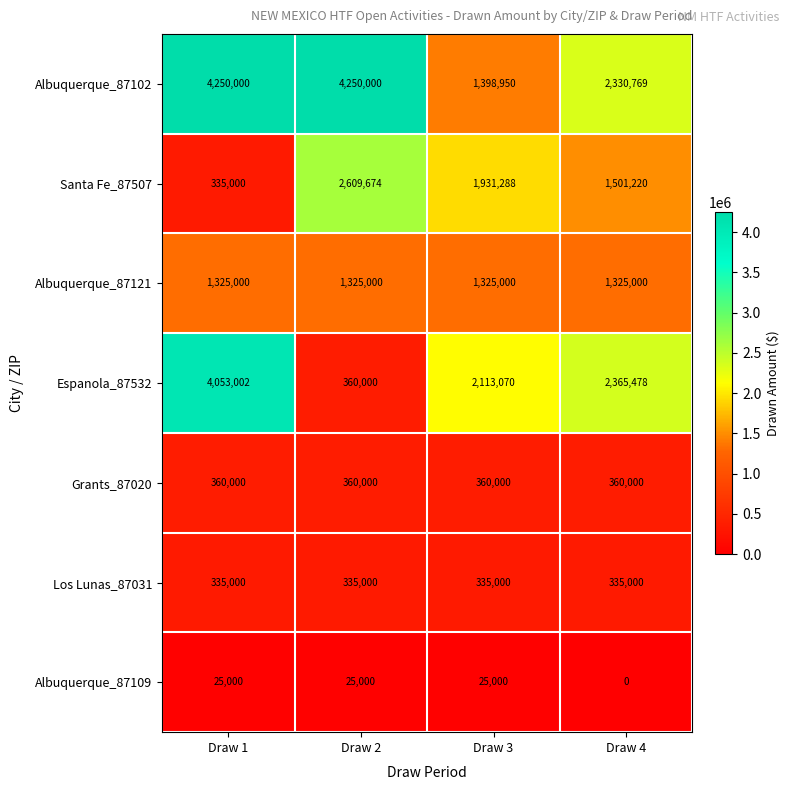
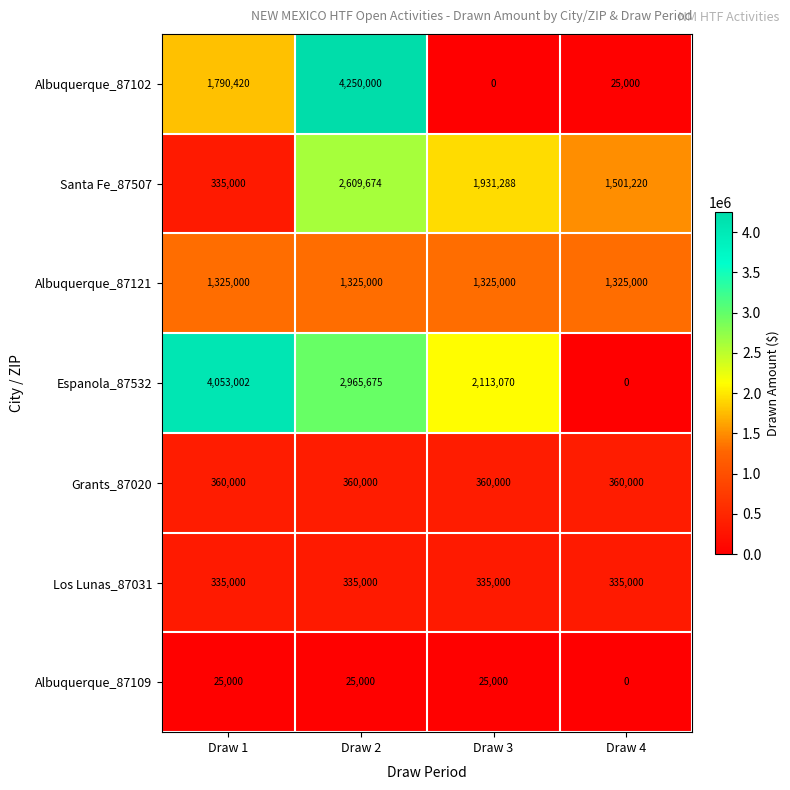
  {
    "Albuquerque_87102": {
-     "Draw 1": "4,250,000",
+     "Draw 1": "1,790,420",
      "Draw 2": "4,250,000",
-     "Draw 3": "1,398,950",
-     "Draw 4": "2,330,769"
+     "Draw 3": "0",
+     "Draw 4": "25,000"
    },
    "Santa Fe_87507": {
      "Draw 1": "335,000",
      "Draw 2": "2,609,674",
      "Draw 3": "1,931,288",
      "Draw 4": "1,501,220"
    },
    "Albuquerque_87121": {
      "Draw 1": "1,325,000",
      "Draw 2": "1,325,000",
      "Draw 3": "1,325,000",
      "Draw 4": "1,325,000"
    },
    "Espanola_87532": {
      "Draw 1": "4,053,002",
-     "Draw 2": "360,000",
+     "Draw 2": "2,965,675",
      "Draw 3": "2,113,070",
-     "Draw 4": "2,365,478"
+     "Draw 4": "0"
    },
    "Grants_87020": {
      "Draw 1": "360,000",
      "Draw 2": "360,000",
      "Draw 3": "360,000",
      "Draw 4": "360,000"
    },
    "Los Lunas_87031": {
      "Draw 1": "335,000",
      "Draw 2": "335,000",
      "Draw 3": "335,000",
      "Draw 4": "335,000"
    },
    "Albuquerque_87109": {
      "Draw 1": "25,000",
      "Draw 2": "25,000",
      "Draw 3": "25,000",
      "Draw 4": "0"
    }
  }
